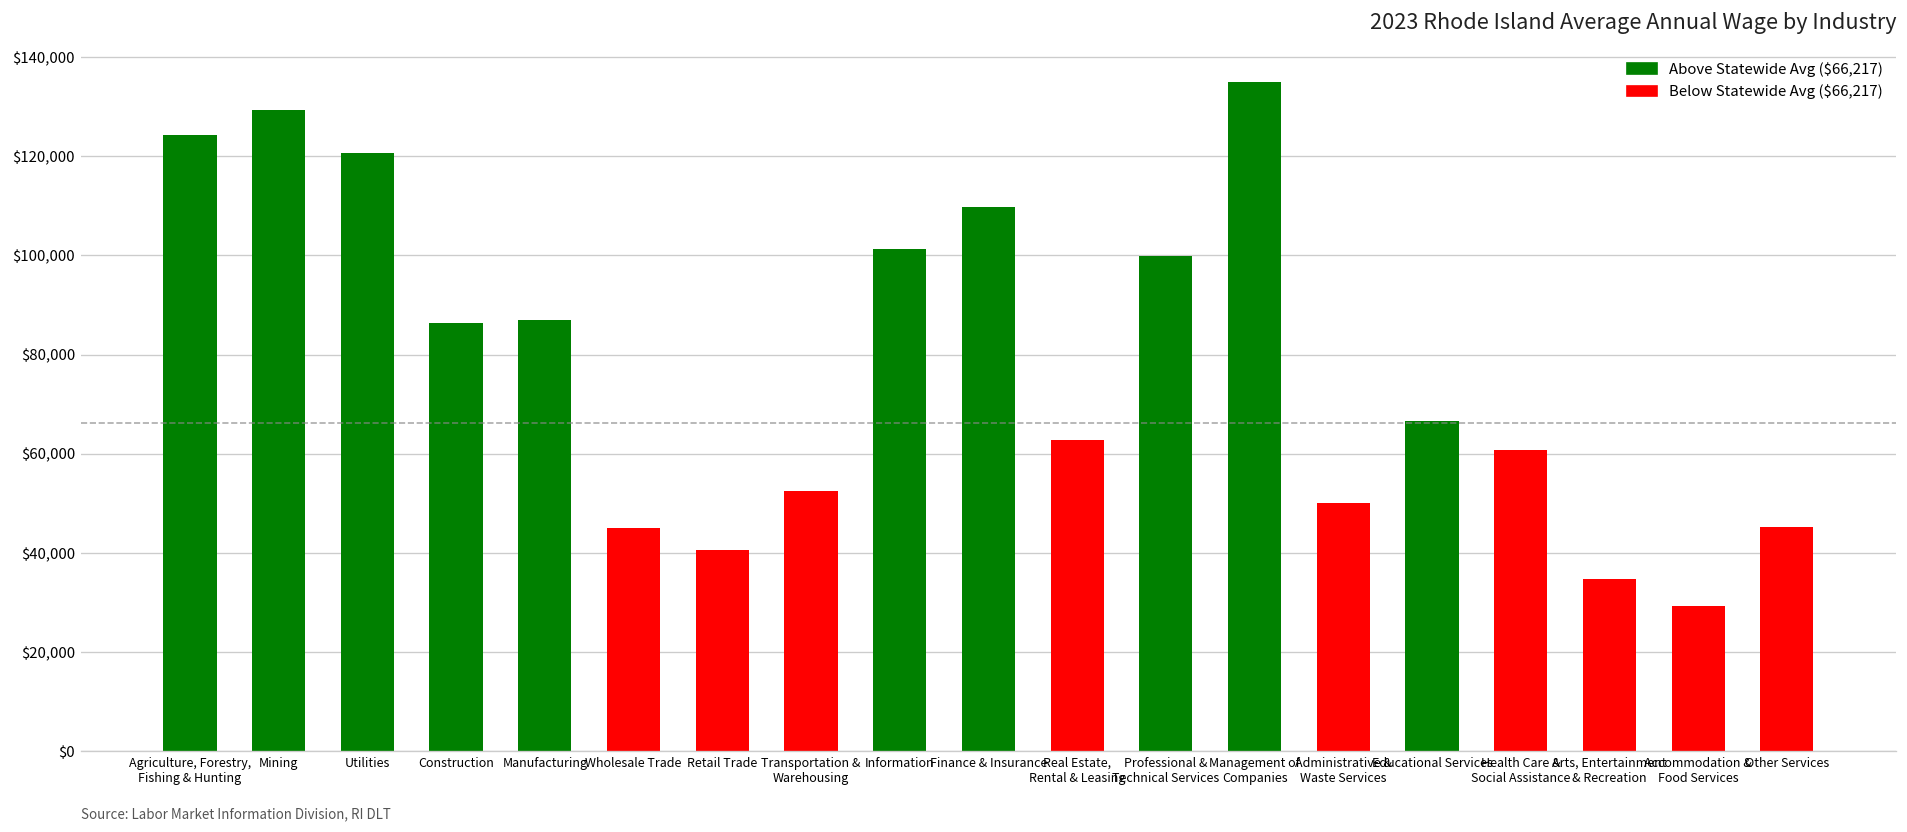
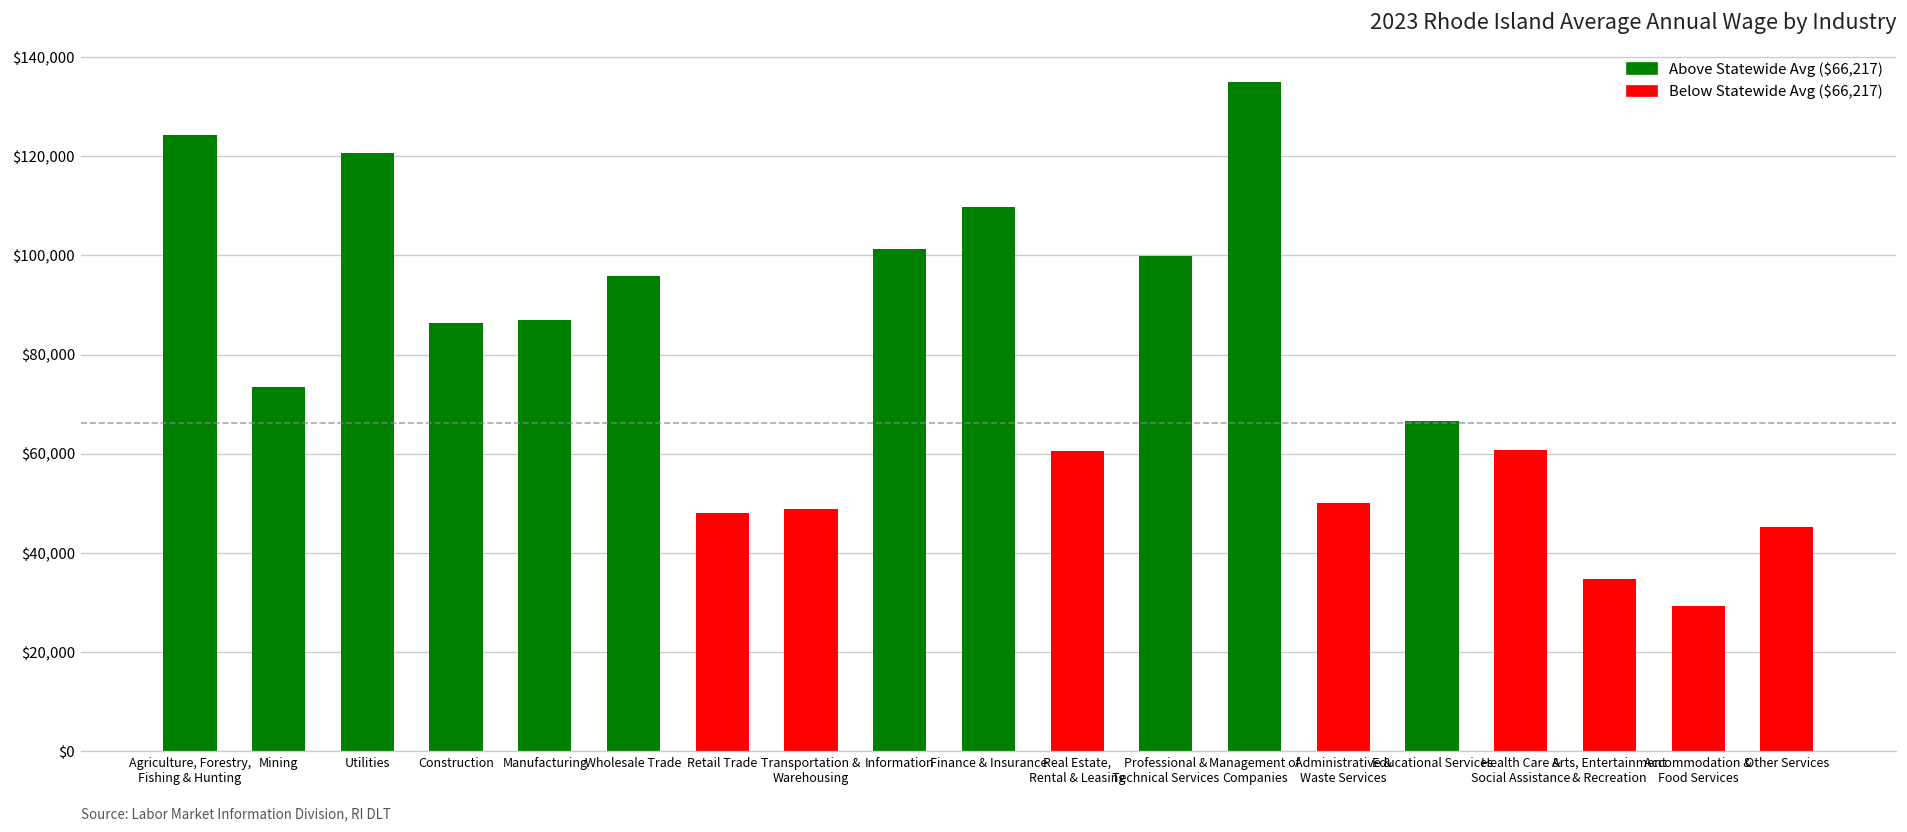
  {
    "Agriculture, Forestry, Fishing & Hunting": "$124,000",
-   "Mining": "$129,000",
+   "Mining": "$73,000",
    "Utilities": "$121,000",
    "Construction": "$86,000",
    "Manufacturing": "$87,000",
-   "Wholesale Trade": "$45,000",
-   "Retail Trade": "$41,000",
-   "Transportation & Warehousing": "$52,000",
+   "Wholesale Trade": "$96,000",
+   "Retail Trade": "$48,000",
+   "Transportation & Warehousing": "$49,000",
    "Information": "$101,000",
-   "Real Estate, Rental & Leasing": "$63,000",
+   "Real Estate, Rental & Leasing": "$61,000",
    "Professional & Technical Services": "$100,000",
    "Management of Companies": "$135,000",
    "Administrative & Waste Services": "$50,000",
    "Other Services": "$45,000"
  }
